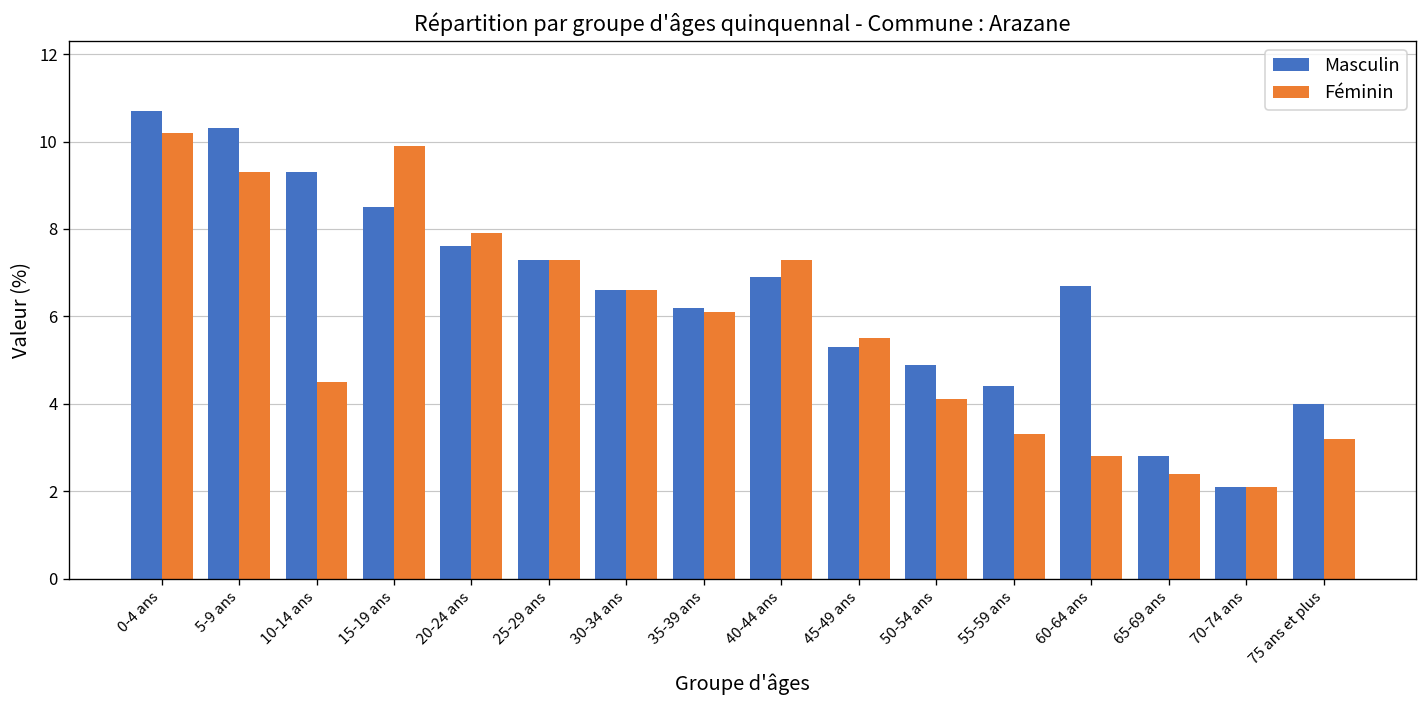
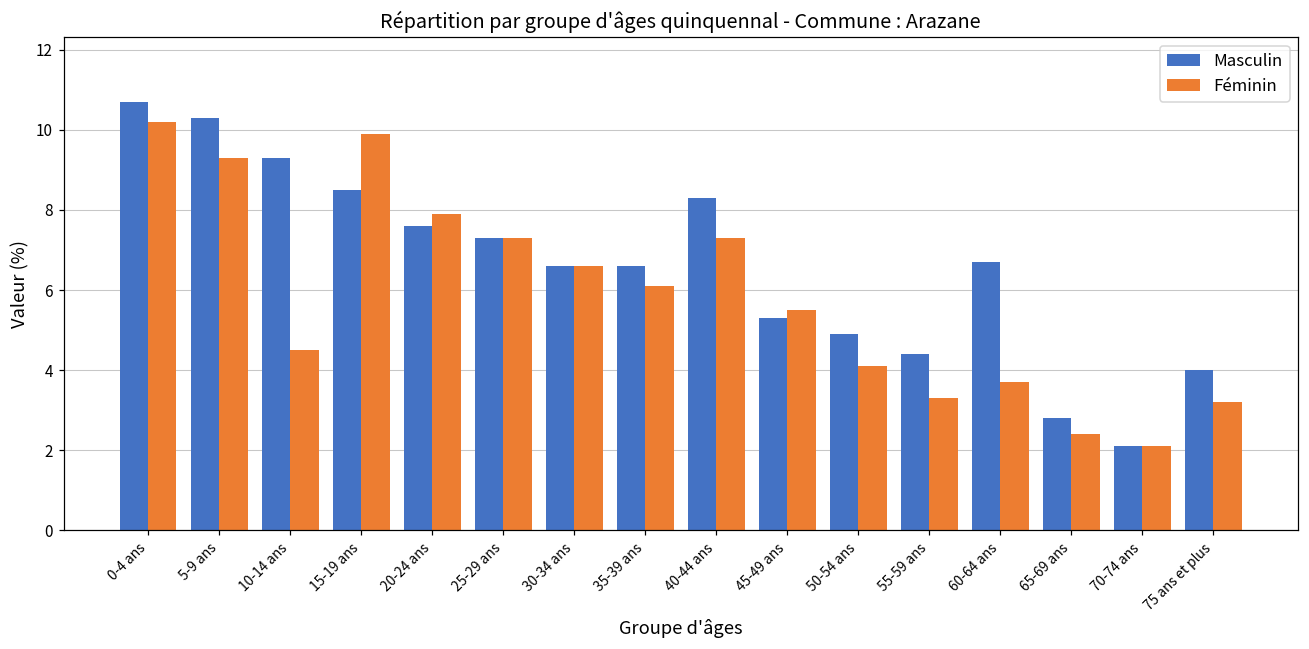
  {
    "Masculin": {
      "0-4 ans": 10.7,
      "5-9 ans": 10.3,
      "10-14 ans": 9.3,
      "15-19 ans": 8.5,
      "20-24 ans": 7.6,
      "25-29 ans": 7.3,
      "30-34 ans": 6.6,
-     "35-39 ans": 6.2,
-     "40-44 ans": 6.9,
+     "35-39 ans": 6.6,
+     "40-44 ans": 8.3,
      "45-49 ans": 5.3,
      "50-54 ans": 4.9,
      "55-59 ans": 4.4,
      "60-64 ans": 6.7,
      "65-69 ans": 2.8,
      "70-74 ans": 2.1,
      "75 ans et plus": 4.0
    },
    "Féminin": {
      "0-4 ans": 10.2,
      "5-9 ans": 9.3,
      "10-14 ans": 4.5,
      "15-19 ans": 9.9,
      "20-24 ans": 7.9,
      "25-29 ans": 7.3,
      "30-34 ans": 6.6,
      "35-39 ans": 6.1,
      "40-44 ans": 7.3,
      "45-49 ans": 5.5,
      "50-54 ans": 4.1,
      "55-59 ans": 3.3,
-     "60-64 ans": 2.8,
+     "60-64 ans": 3.7,
      "65-69 ans": 2.4,
      "70-74 ans": 2.1,
      "75 ans et plus": 3.2
    }
  }
